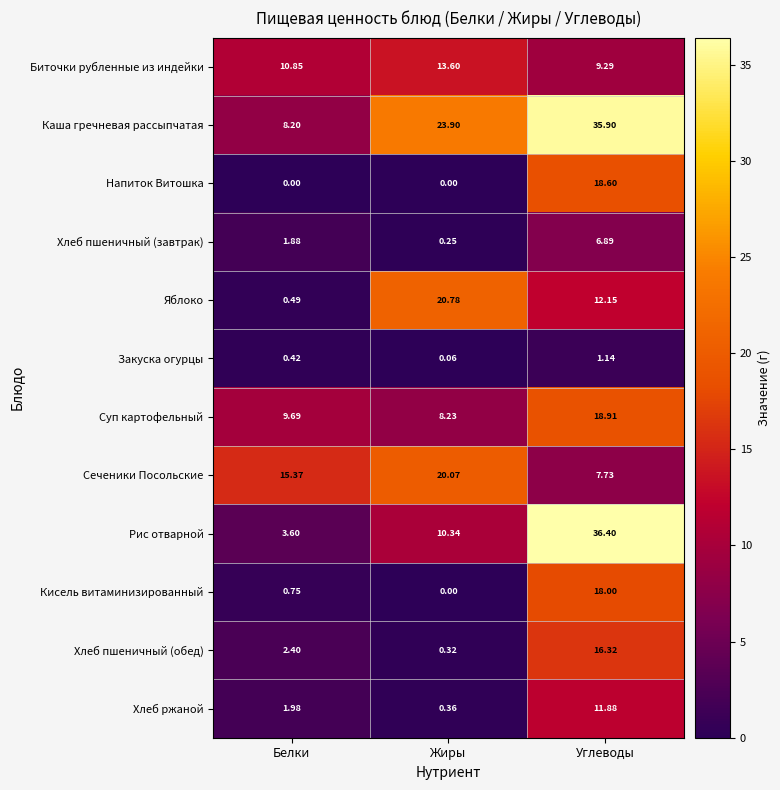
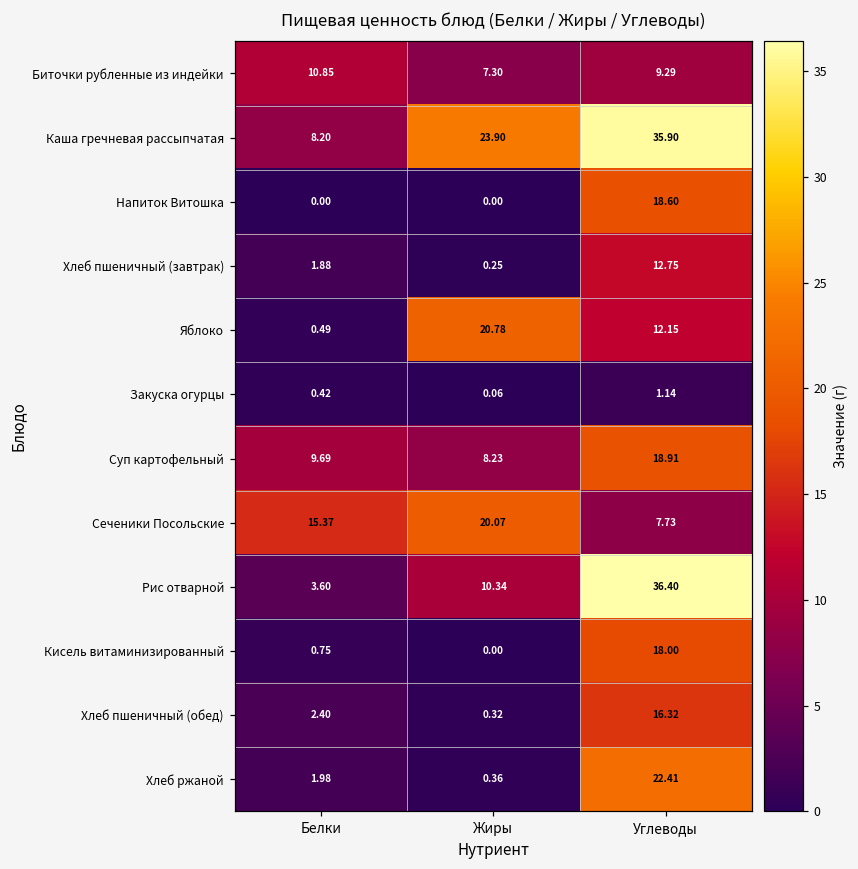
  {
    "Биточки рубленные из индейки": {
      "Белки": 10.85,
-     "Жиры": 13.60,
+     "Жиры": 7.30,
      "Углеводы": 9.29
    },
    "Каша гречневая рассыпчатая": {
      "Белки": 8.20,
      "Жиры": 23.90,
      "Углеводы": 35.90
    },
    "Напиток Витошка": {
      "Белки": 0.00,
      "Жиры": 0.00,
      "Углеводы": 18.60
    },
    "Хлеб пшеничный (завтрак)": {
      "Белки": 1.88,
      "Жиры": 0.25,
-     "Углеводы": 6.89
+     "Углеводы": 12.75
    },
    "Яблоко": {
      "Белки": 0.49,
      "Жиры": 20.78,
      "Углеводы": 12.15
    },
    "Закуска огурцы": {
      "Белки": 0.42,
      "Жиры": 0.06,
      "Углеводы": 1.14
    },
    "Суп картофельный": {
      "Белки": 9.69,
      "Жиры": 8.23,
      "Углеводы": 18.91
    },
    "Сеченики Посольские": {
      "Белки": 15.37,
      "Жиры": 20.07,
      "Углеводы": 7.73
    },
    "Рис отварной": {
      "Белки": 3.60,
      "Жиры": 10.34,
      "Углеводы": 36.40
    },
    "Кисель витаминизированный": {
      "Белки": 0.75,
      "Жиры": 0.00,
      "Углеводы": 18.00
    },
    "Хлеб пшеничный (обед)": {
      "Белки": 2.40,
      "Жиры": 0.32,
      "Углеводы": 16.32
    },
    "Хлеб ржаной": {
      "Белки": 1.98,
      "Жиры": 0.36,
-     "Углеводы": 11.88
+     "Углеводы": 22.41
    }
  }
